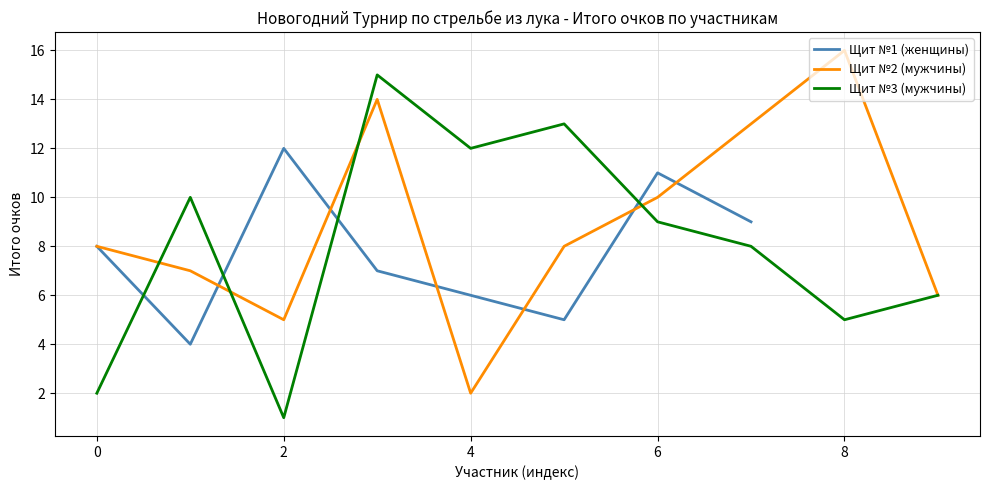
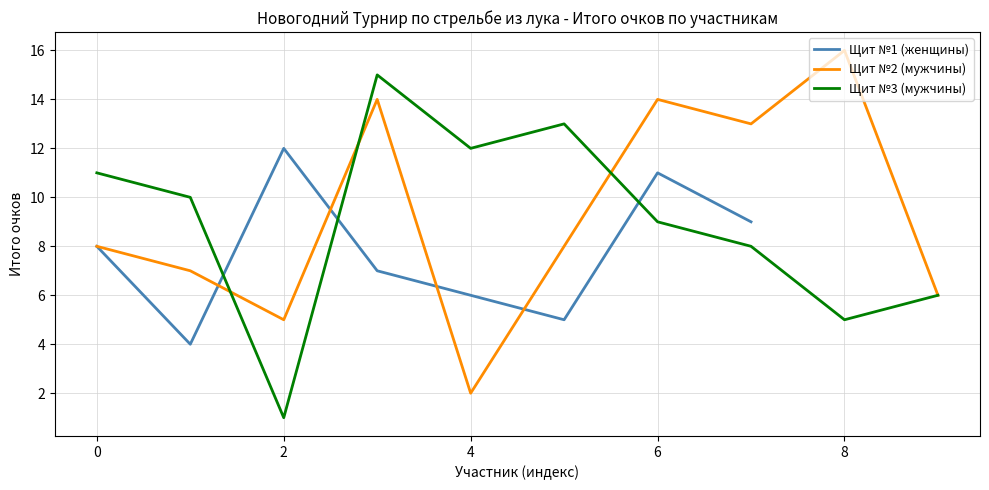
  {
    "Щит №1 (женщины)": {
      "2": 12,
      "4": 6,
      "6": 11
    },
    "Щит №2 (мужчины)": {
      "2": 5,
      "4": 2,
-     "6": 10
+     "6": 14
    },
    "Щит №3 (мужчины)": {
-     "0": 2,
+     "0": 11,
      "2": 1,
      "4": 12,
      "6": 9,
      "8": 5
    }
  }
